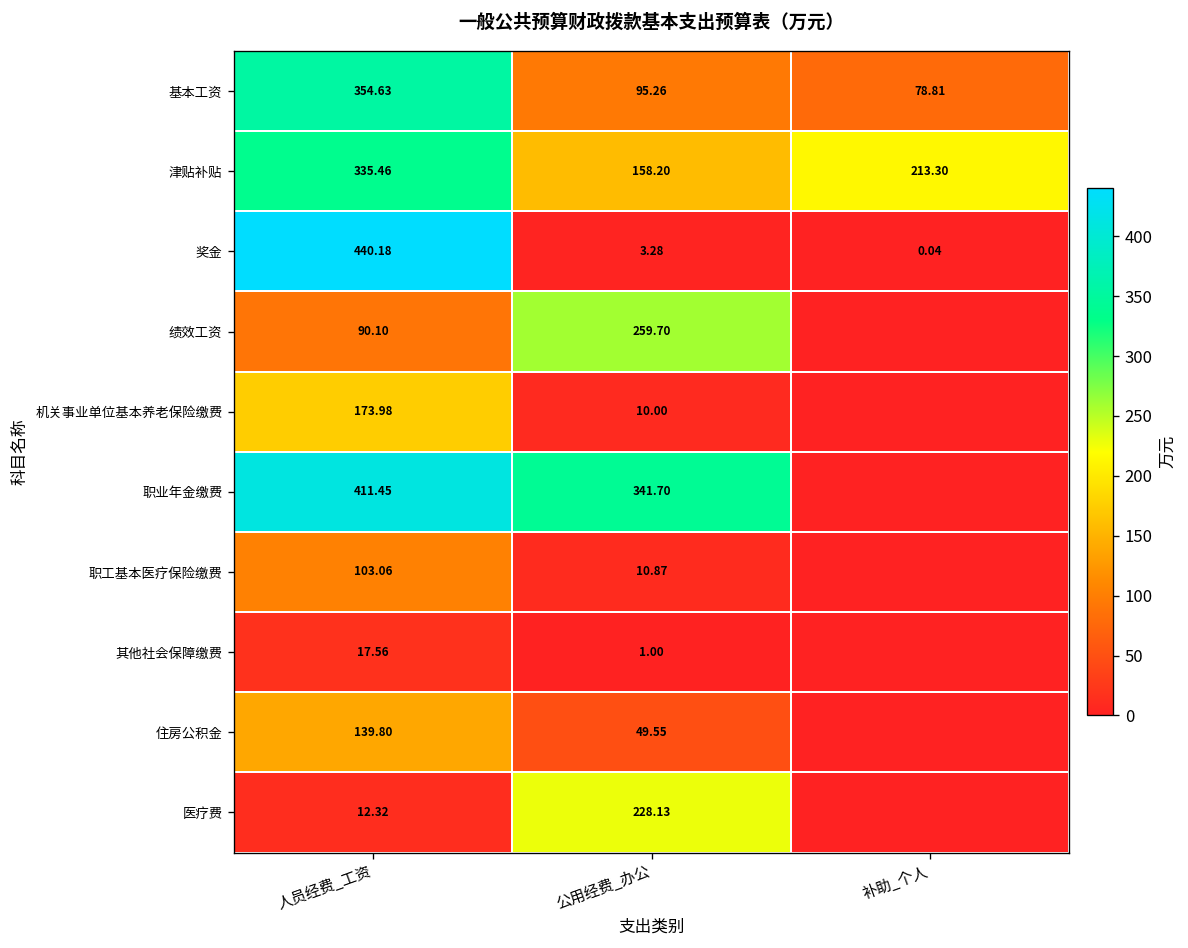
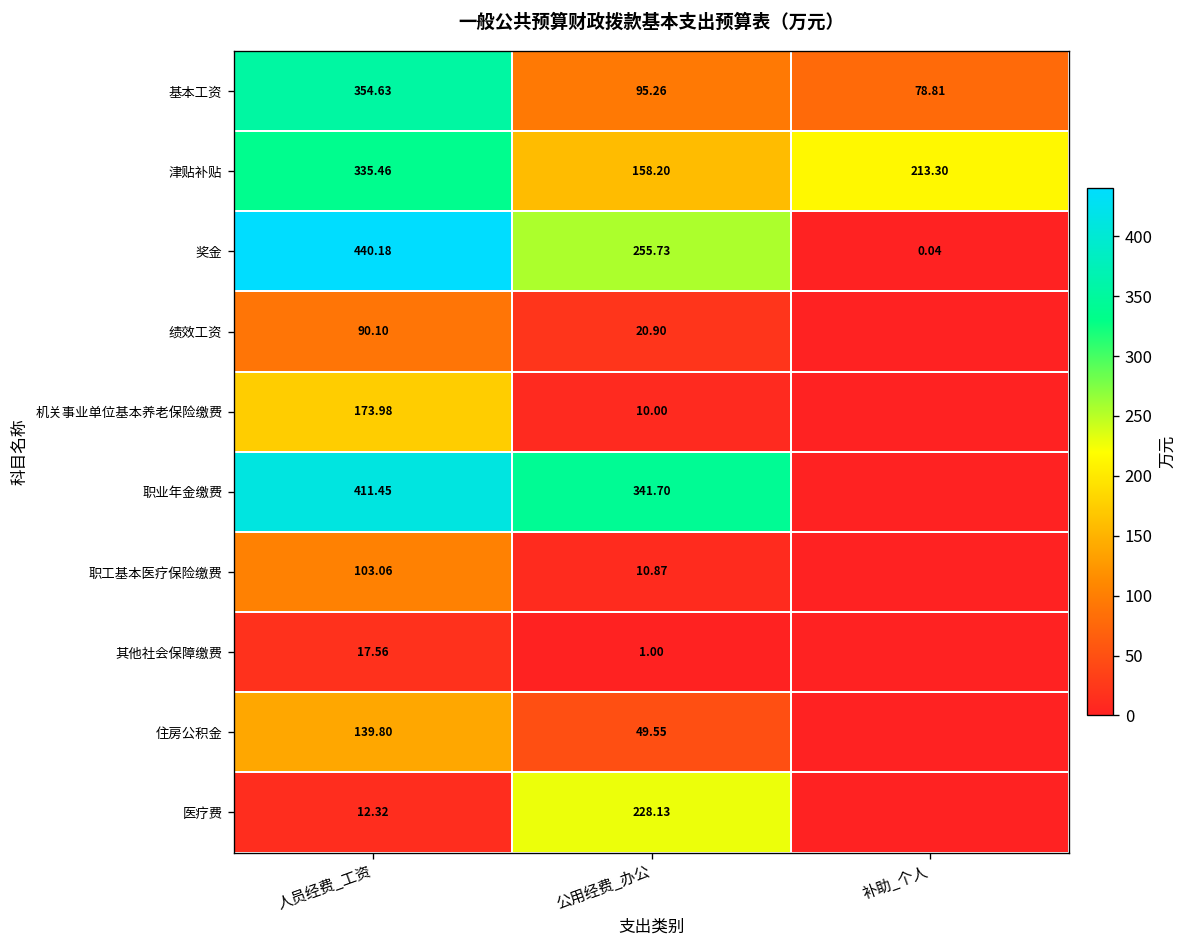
  {
    "基本工资": {
      "人员经费_工资": 354.63,
      "公用经费_办公": 95.26,
      "补助_个人": 78.81
    },
    "津贴补贴": {
      "人员经费_工资": 335.46,
      "公用经费_办公": 158.20,
      "补助_个人": 213.30
    },
    "奖金": {
      "人员经费_工资": 440.18,
-     "公用经费_办公": 3.28,
+     "公用经费_办公": 255.73,
      "补助_个人": 0.04
    },
    "绩效工资": {
      "人员经费_工资": 90.10,
-     "公用经费_办公": 259.70
+     "公用经费_办公": 20.90
    },
    "机关事业单位基本养老保险缴费": {
      "人员经费_工资": 173.98,
      "公用经费_办公": 10.00
    },
    "职业年金缴费": {
      "人员经费_工资": 411.45,
      "公用经费_办公": 341.70
    },
    "职工基本医疗保险缴费": {
      "人员经费_工资": 103.06,
      "公用经费_办公": 10.87
    },
    "其他社会保障缴费": {
      "人员经费_工资": 17.56,
      "公用经费_办公": 1.00
    },
    "住房公积金": {
      "人员经费_工资": 139.80,
      "公用经费_办公": 49.55
    },
    "医疗费": {
      "人员经费_工资": 12.32,
      "公用经费_办公": 228.13
    }
  }
